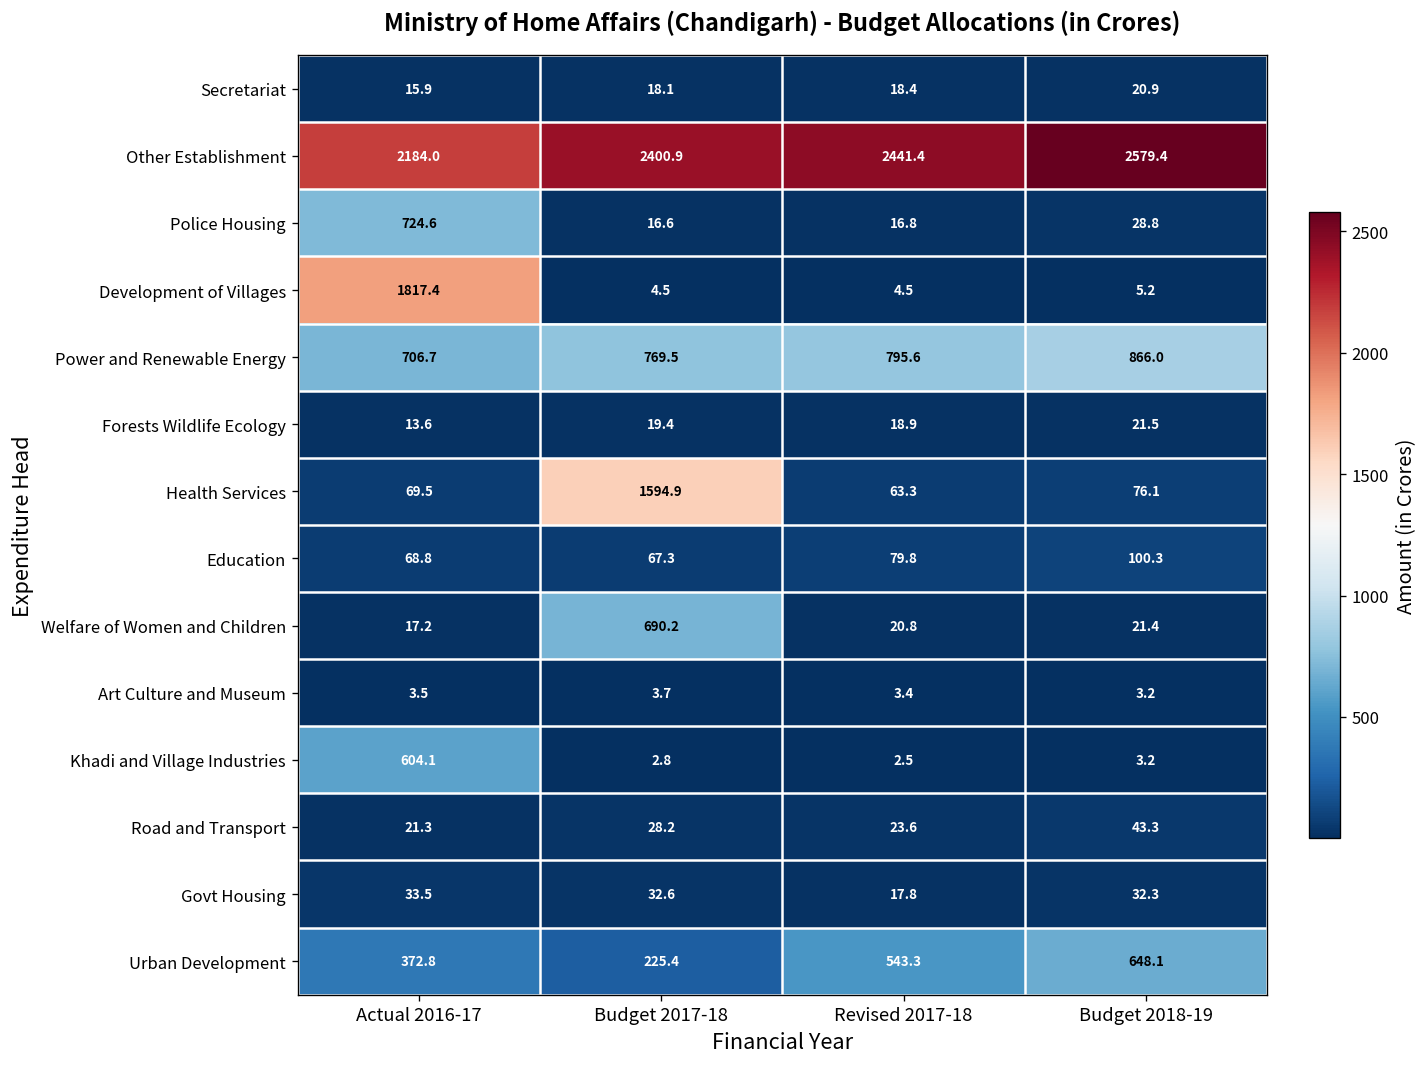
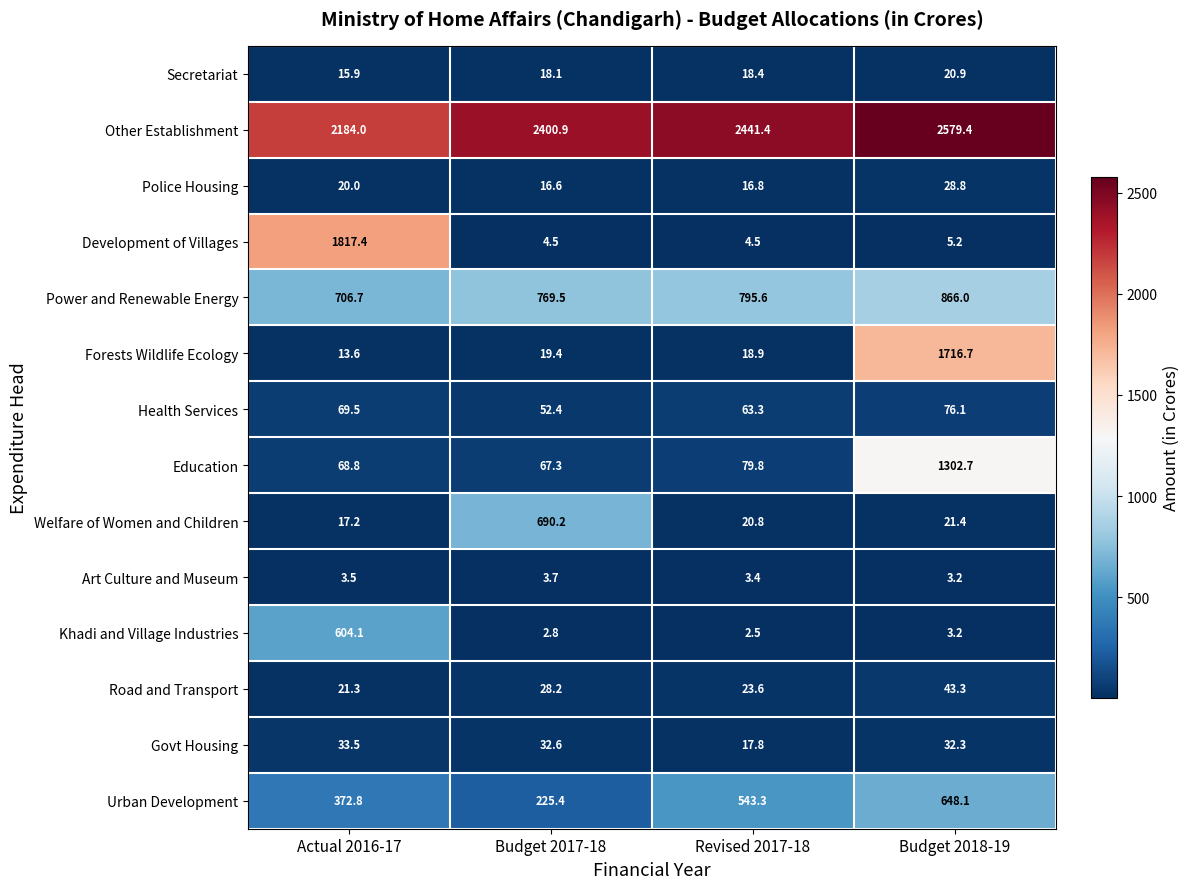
  {
    "Secretariat": {
      "Actual 2016-17": 15.9,
      "Budget 2017-18": 18.1,
      "Revised 2017-18": 18.4,
      "Budget 2018-19": 20.9
    },
    "Other Establishment": {
      "Actual 2016-17": 2184.0,
      "Budget 2017-18": 2400.9,
      "Revised 2017-18": 2441.4,
      "Budget 2018-19": 2579.4
    },
    "Police Housing": {
-     "Actual 2016-17": 724.6,
+     "Actual 2016-17": 20.0,
      "Budget 2017-18": 16.6,
      "Revised 2017-18": 16.8,
      "Budget 2018-19": 28.8
    },
    "Development of Villages": {
      "Actual 2016-17": 1817.4,
      "Budget 2017-18": 4.5,
      "Revised 2017-18": 4.5,
      "Budget 2018-19": 5.2
    },
    "Power and Renewable Energy": {
      "Actual 2016-17": 706.7,
      "Budget 2017-18": 769.5,
      "Revised 2017-18": 795.6,
      "Budget 2018-19": 866.0
    },
    "Forests Wildlife Ecology": {
      "Actual 2016-17": 13.6,
      "Budget 2017-18": 19.4,
      "Revised 2017-18": 18.9,
-     "Budget 2018-19": 21.5
+     "Budget 2018-19": 1716.7
    },
    "Health Services": {
      "Actual 2016-17": 69.5,
-     "Budget 2017-18": 1594.9,
+     "Budget 2017-18": 52.4,
      "Revised 2017-18": 63.3,
      "Budget 2018-19": 76.1
    },
    "Education": {
      "Actual 2016-17": 68.8,
      "Budget 2017-18": 67.3,
      "Revised 2017-18": 79.8,
-     "Budget 2018-19": 100.3
+     "Budget 2018-19": 1302.7
    },
    "Welfare of Women and Children": {
      "Actual 2016-17": 17.2,
      "Budget 2017-18": 690.2,
      "Revised 2017-18": 20.8,
      "Budget 2018-19": 21.4
    },
    "Art Culture and Museum": {
      "Actual 2016-17": 3.5,
      "Budget 2017-18": 3.7,
      "Revised 2017-18": 3.4,
      "Budget 2018-19": 3.2
    },
    "Khadi and Village Industries": {
      "Actual 2016-17": 604.1,
      "Budget 2017-18": 2.8,
      "Revised 2017-18": 2.5,
      "Budget 2018-19": 3.2
    },
    "Road and Transport": {
      "Actual 2016-17": 21.3,
      "Budget 2017-18": 28.2,
      "Revised 2017-18": 23.6,
      "Budget 2018-19": 43.3
    },
    "Govt Housing": {
      "Actual 2016-17": 33.5,
      "Budget 2017-18": 32.6,
      "Revised 2017-18": 17.8,
      "Budget 2018-19": 32.3
    },
    "Urban Development": {
      "Actual 2016-17": 372.8,
      "Budget 2017-18": 225.4,
      "Revised 2017-18": 543.3,
      "Budget 2018-19": 648.1
    }
  }
